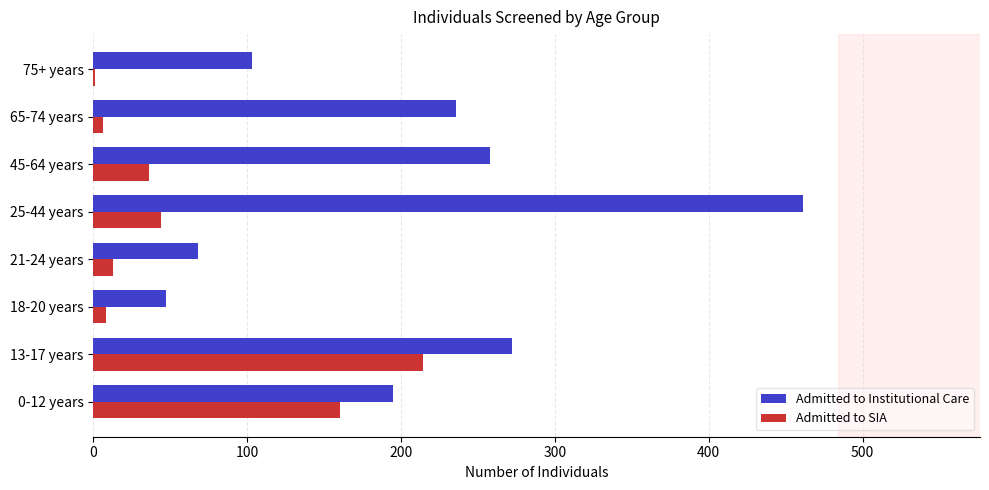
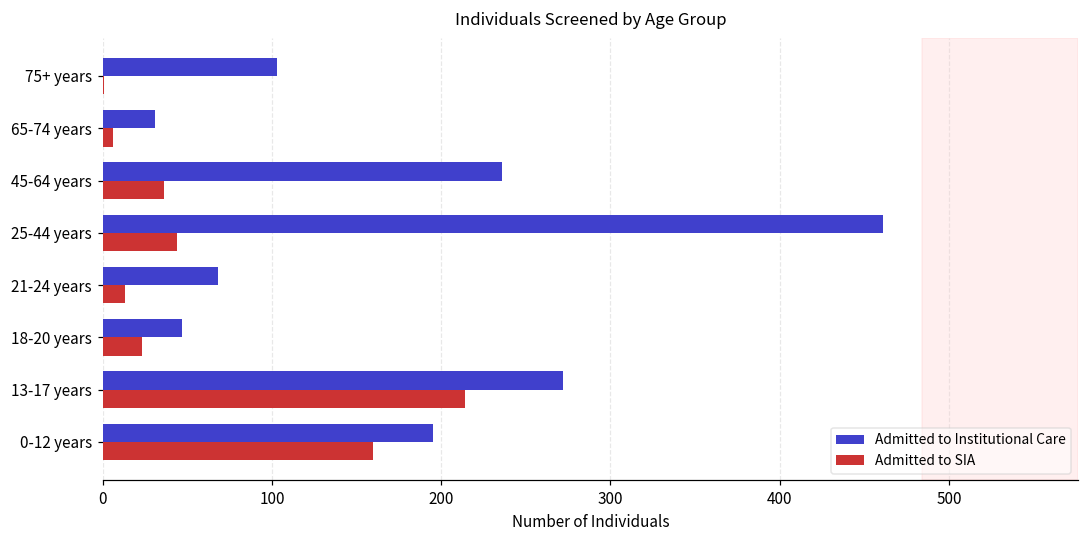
  {
    "Admitted to Institutional Care": {
      "75+ years": 103,
-     "65-74 years": 236,
-     "45-64 years": 258,
+     "65-74 years": 31,
+     "45-64 years": 236,
      "25-44 years": 461,
      "21-24 years": 68,
      "18-20 years": 47,
      "13-17 years": 272,
      "0-12 years": 195
    },
    "Admitted to SIA": {
      "65-74 years": 6,
      "45-64 years": 36,
      "25-44 years": 44,
      "21-24 years": 13,
-     "18-20 years": 8,
+     "18-20 years": 23,
      "13-17 years": 214,
      "0-12 years": 160
    }
  }
